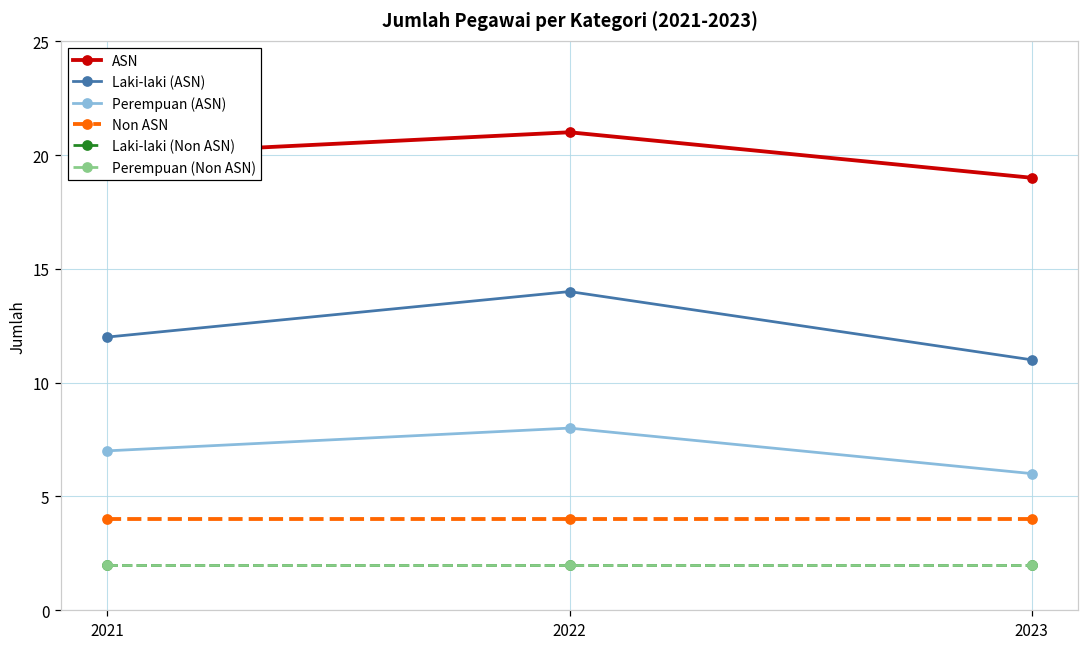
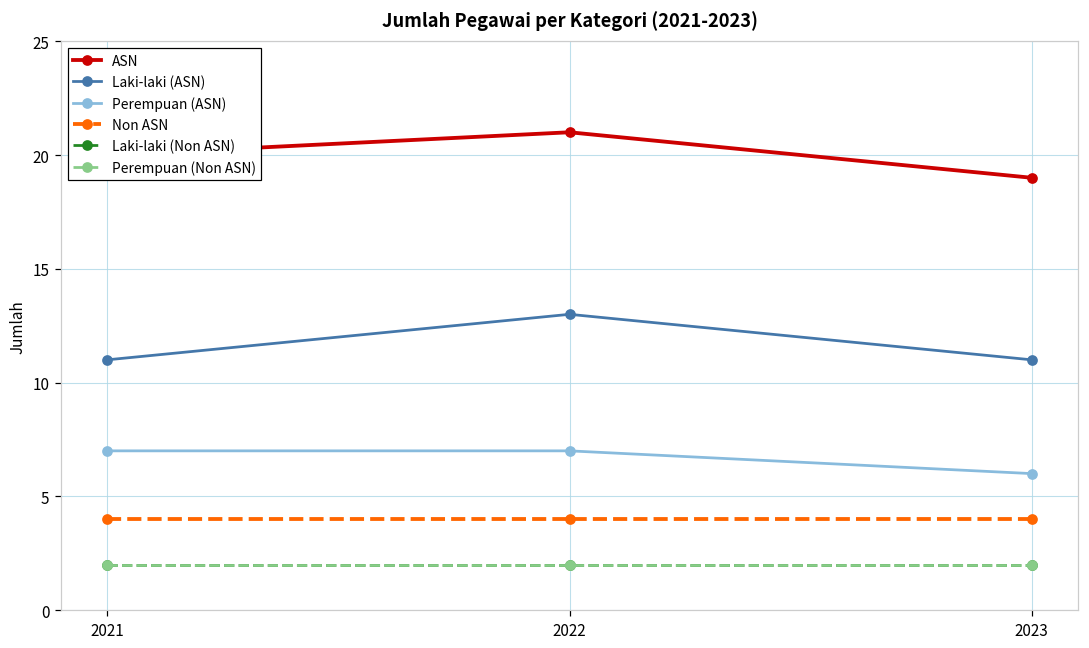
  {
    "ASN": {
      "2022": 21,
      "2023": 19
    },
    "Laki-laki (ASN)": {
-     "2021": 12,
-     "2022": 14,
+     "2021": 11,
+     "2022": 13,
      "2023": 11
    },
    "Perempuan (ASN)": {
      "2021": 7,
-     "2022": 8,
+     "2022": 7,
      "2023": 6
    },
    "Non ASN": {
      "2021": 4,
      "2022": 4,
      "2023": 4
    },
    "Perempuan (Non ASN)": {
      "2021": 2,
      "2022": 2,
      "2023": 2
    }
  }
